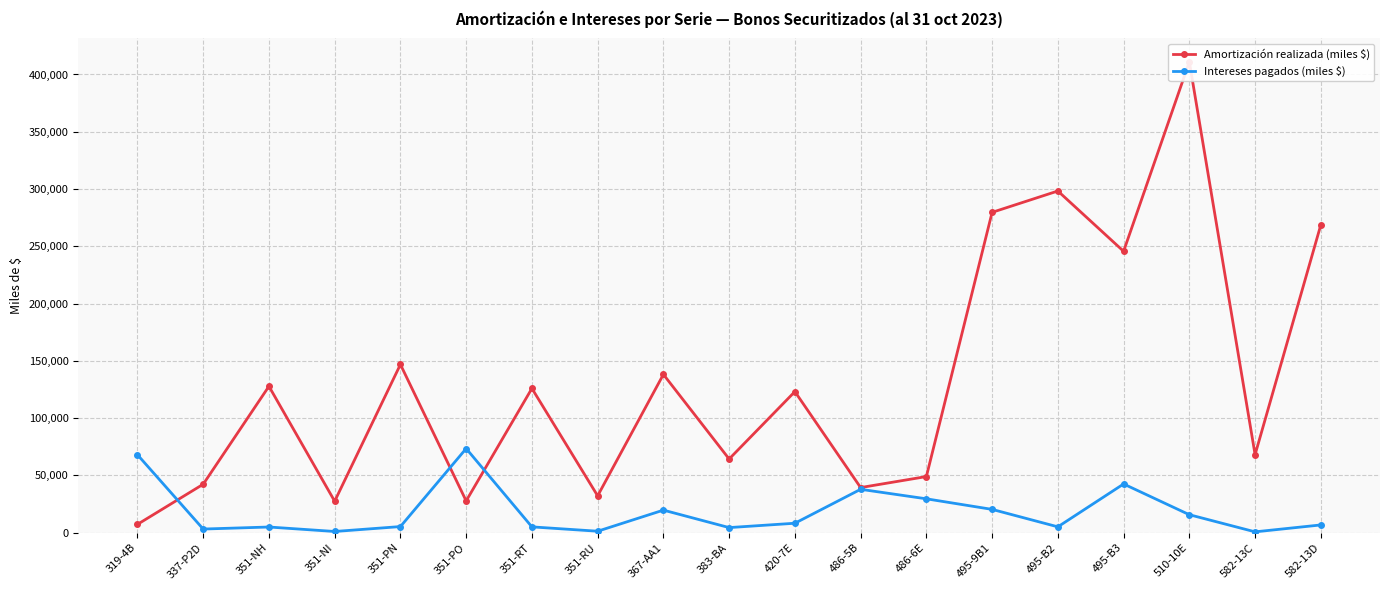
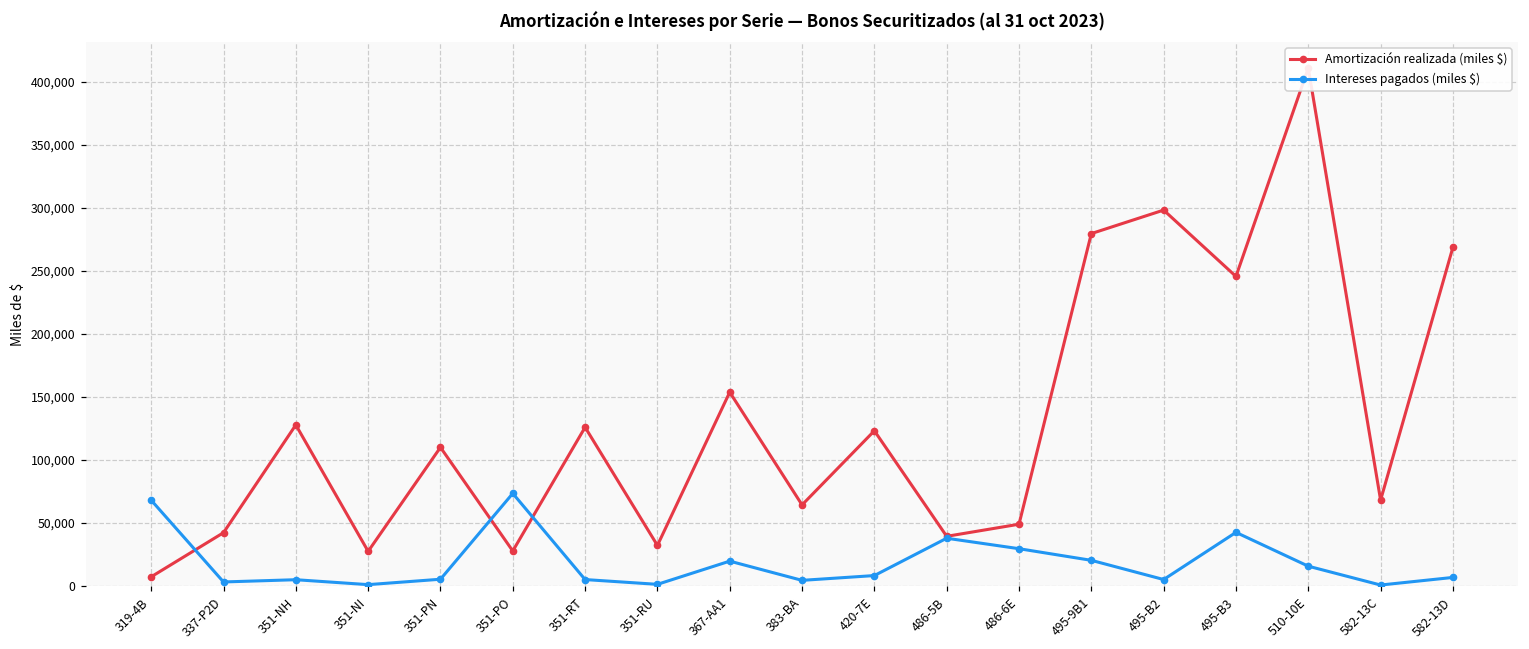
  {
    "Amortización realizada (miles $)": {
      "319-4B": "7,000",
      "337-P2D": "42,000",
      "351-NH": "128,000",
      "351-NI": "27,000",
-     "351-PN": "147,000",
+     "351-PN": "110,000",
      "351-PO": "28,000",
      "351-RT": "126,000",
      "351-RU": "32,000",
-     "367-AA1": "138,000",
+     "367-AA1": "154,000",
      "383-BA": "64,000",
      "420-7E": "123,000",
      "486-6E": "49,000",
      "495-9B1": "280,000",
      "495-B2": "298,000",
      "495-B3": "246,000",
      "582-13C": "68,000",
      "582-13D": "269,000"
    },
    "Intereses pagados (miles $)": {
      "319-4B": "68,000",
      "337-P2D": "3,000",
      "351-NH": "5,000",
      "351-NI": "1,000",
      "351-PN": "5,000",
      "351-PO": "73,000",
      "351-RT": "5,000",
      "351-RU": "1,000",
      "367-AA1": "20,000",
      "383-BA": "4,000",
      "420-7E": "8,000",
      "486-6E": "30,000",
      "495-9B1": "20,000",
      "495-B2": "5,000",
      "495-B3": "43,000",
      "510-10E": "16,000",
      "582-13C": "1,000",
      "582-13D": "7,000"
    }
  }
